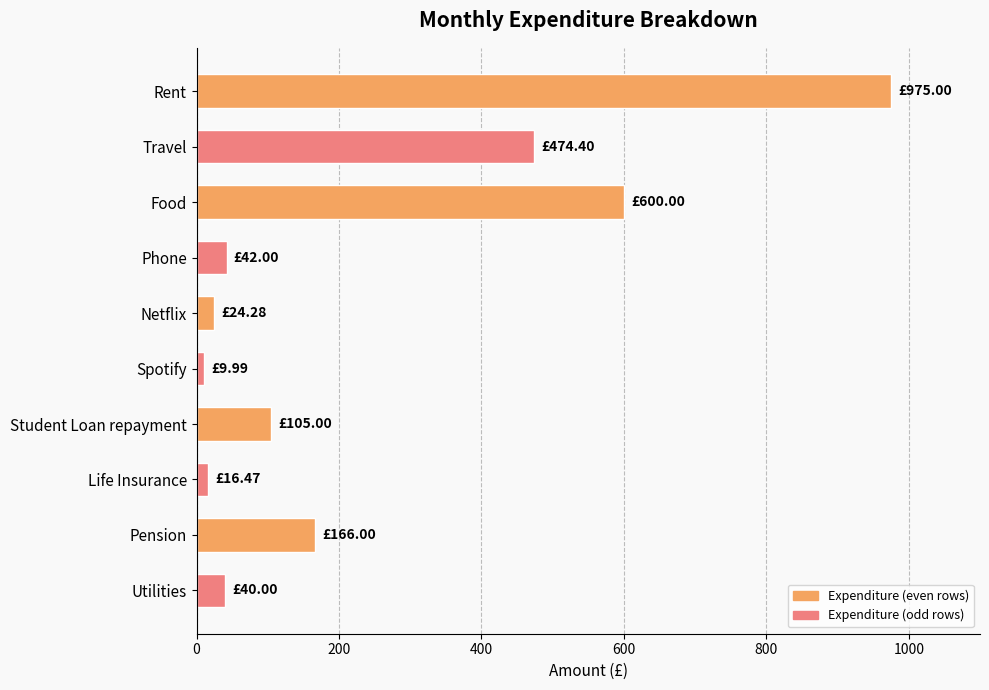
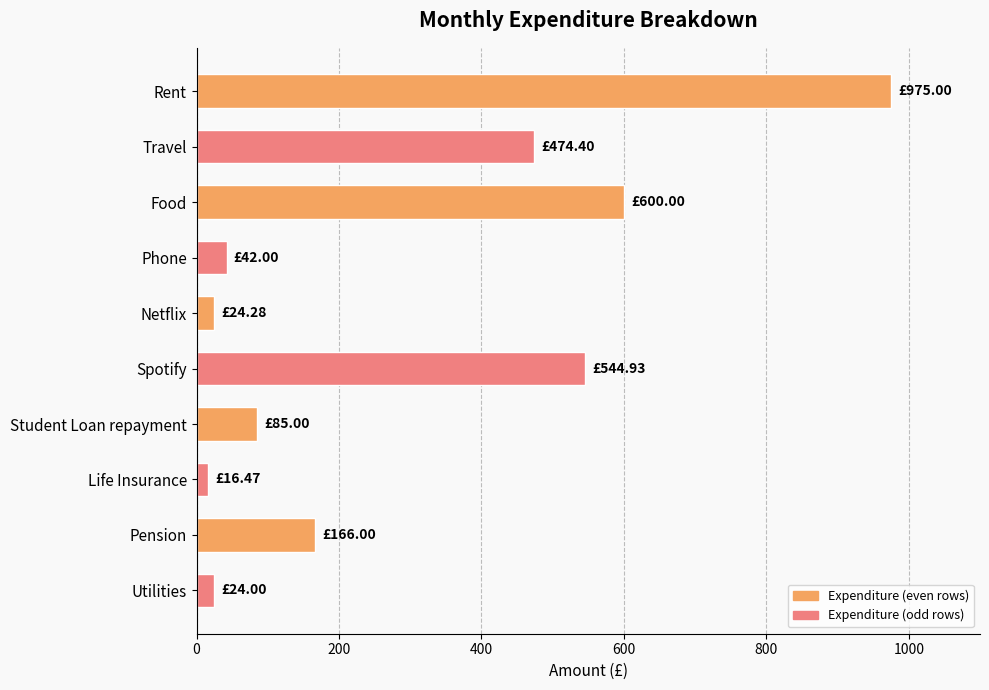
  {
    "Rent": "£975.00",
    "Travel": "£474.40",
    "Food": "£600.00",
    "Phone": "£42.00",
    "Netflix": "£24.28",
-   "Spotify": "£9.99",
-   "Student Loan repayment": "£105.00",
+   "Spotify": "£544.93",
+   "Student Loan repayment": "£85.00",
    "Life Insurance": "£16.47",
    "Pension": "£166.00",
-   "Utilities": "£40.00"
+   "Utilities": "£24.00"
  }
